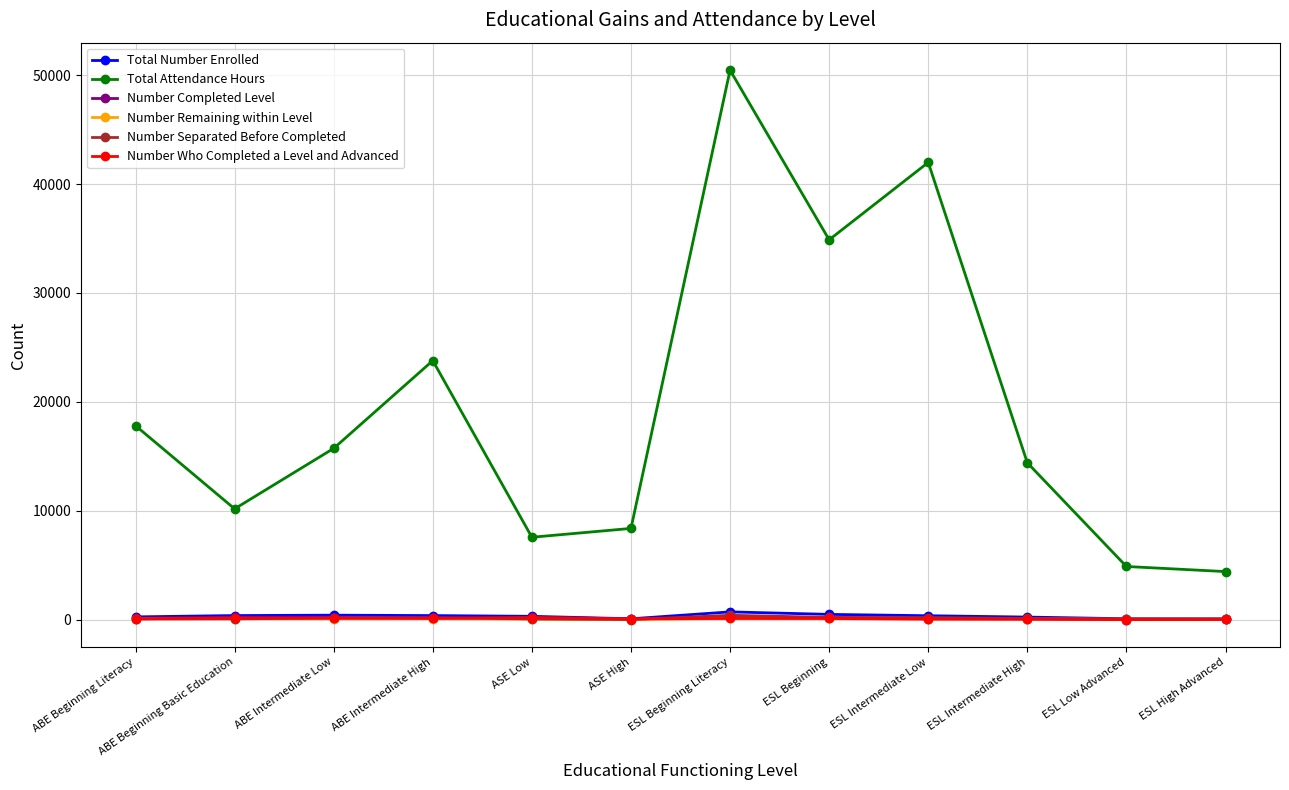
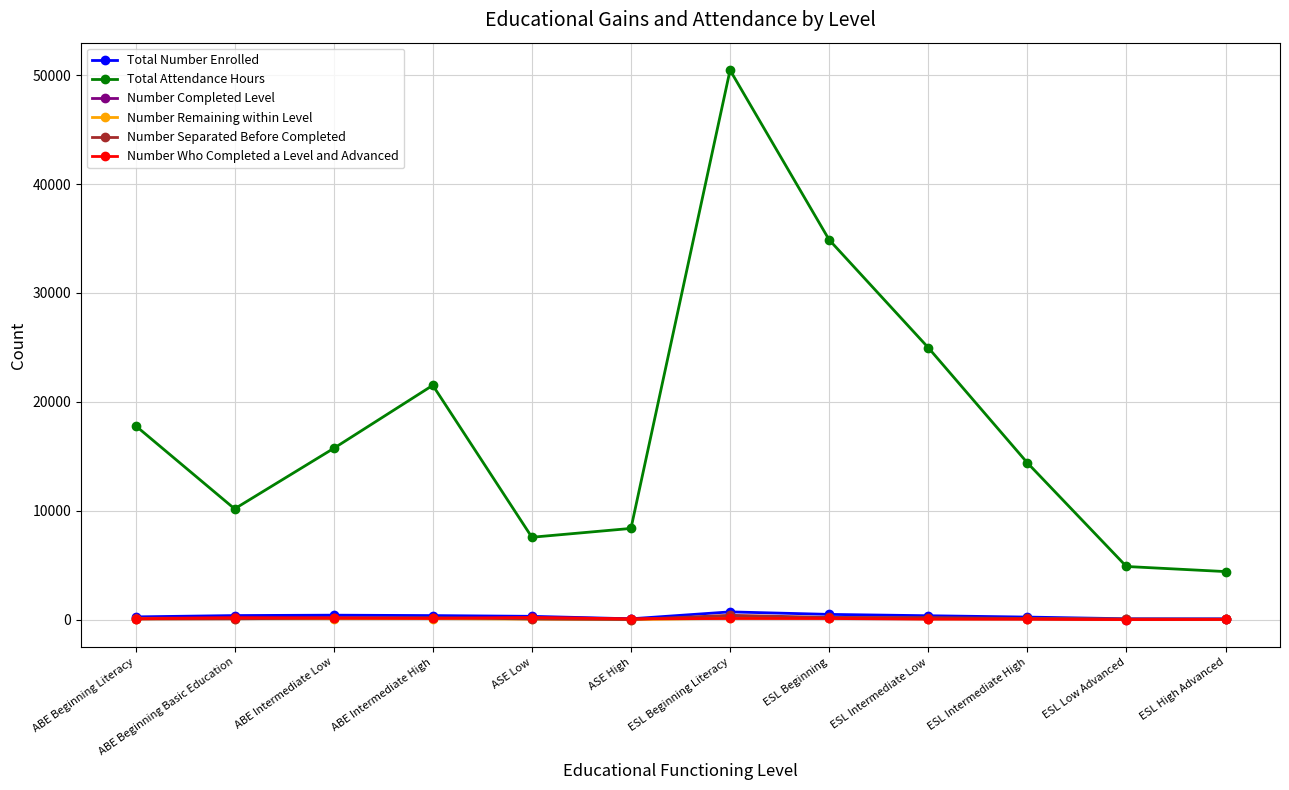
  {
    "Total Number Enrolled": {
      "ESL Beginning Literacy": 700,
      "ESL Beginning": 500
    },
    "Total Attendance Hours": {
      "ABE Beginning Literacy": 17800,
      "ABE Beginning Basic Education": 10200,
      "ABE Intermediate Low": 15700,
-     "ABE Intermediate High": 23800,
+     "ABE Intermediate High": 21500,
      "ASE Low": 7600,
      "ASE High": 8400,
      "ESL Beginning Literacy": 50500,
      "ESL Beginning": 34900,
-     "ESL Intermediate Low": 42000,
+     "ESL Intermediate Low": 25000,
      "ESL Intermediate High": 14400,
      "ESL Low Advanced": 4900,
      "ESL High Advanced": 4400
    }
  }
